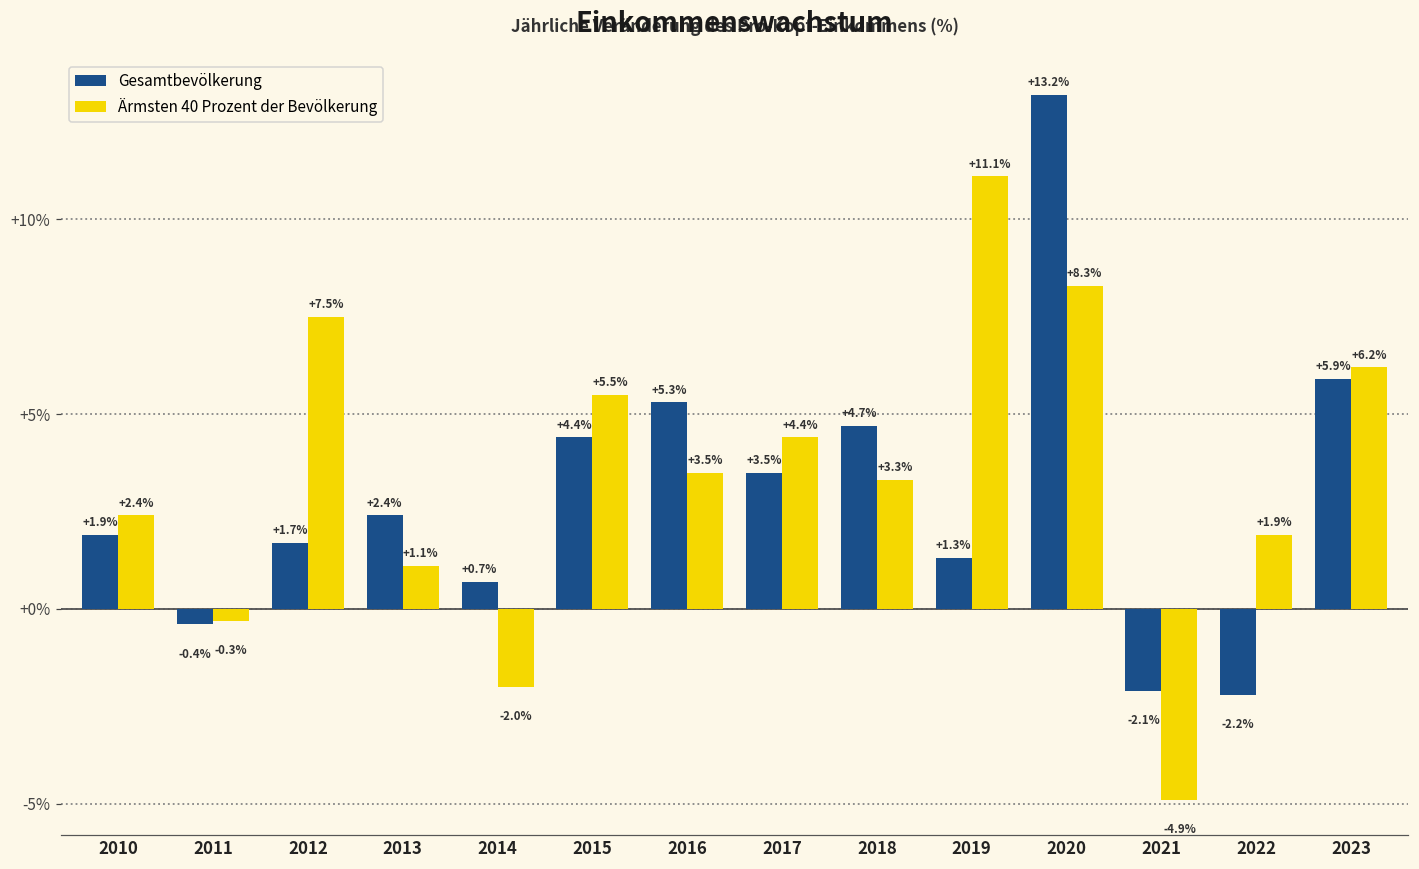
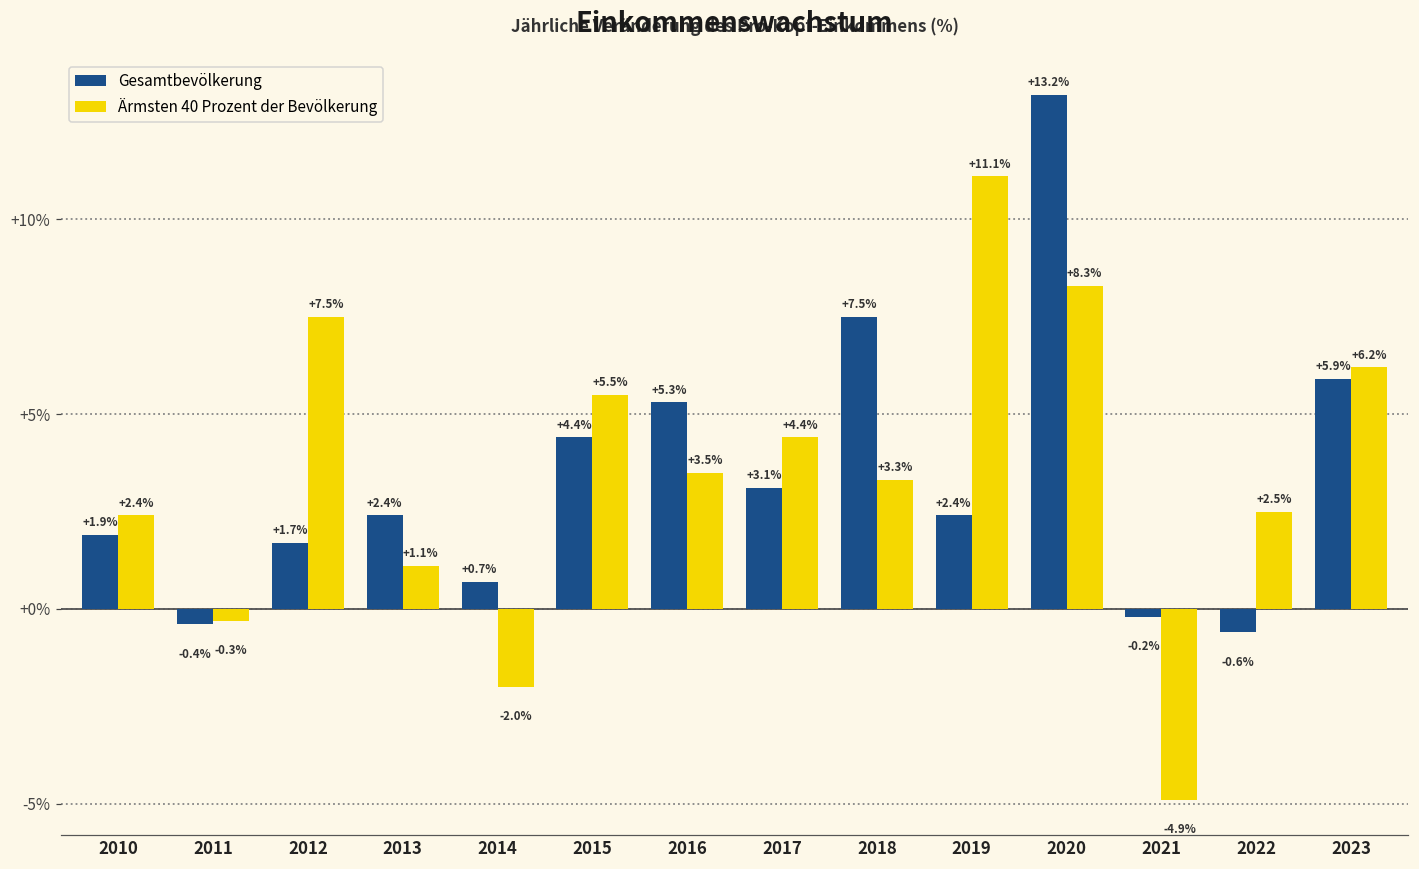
  {
    "Gesamtbevölkerung": {
      "2010": "+1.9%",
      "2011": "-0.4%",
      "2012": "+1.7%",
      "2013": "+2.4%",
      "2014": "+0.7%",
      "2015": "+4.4%",
      "2016": "+5.3%",
-     "2017": "+3.5%",
-     "2018": "+4.7%",
-     "2019": "+1.3%",
+     "2017": "+3.1%",
+     "2018": "+7.5%",
+     "2019": "+2.4%",
      "2020": "+13.2%",
-     "2021": "-2.1%",
-     "2022": "-2.2%",
+     "2021": "-0.2%",
+     "2022": "-0.6%",
      "2023": "+5.9%"
    },
    "Ärmsten 40 Prozent der Bevölkerung": {
      "2010": "+2.4%",
      "2011": "-0.3%",
      "2012": "+7.5%",
      "2013": "+1.1%",
      "2014": "-2.0%",
      "2015": "+5.5%",
      "2016": "+3.5%",
      "2017": "+4.4%",
      "2018": "+3.3%",
      "2019": "+11.1%",
      "2020": "+8.3%",
      "2021": "-4.9%",
-     "2022": "+1.9%",
+     "2022": "+2.5%",
      "2023": "+6.2%"
    }
  }
